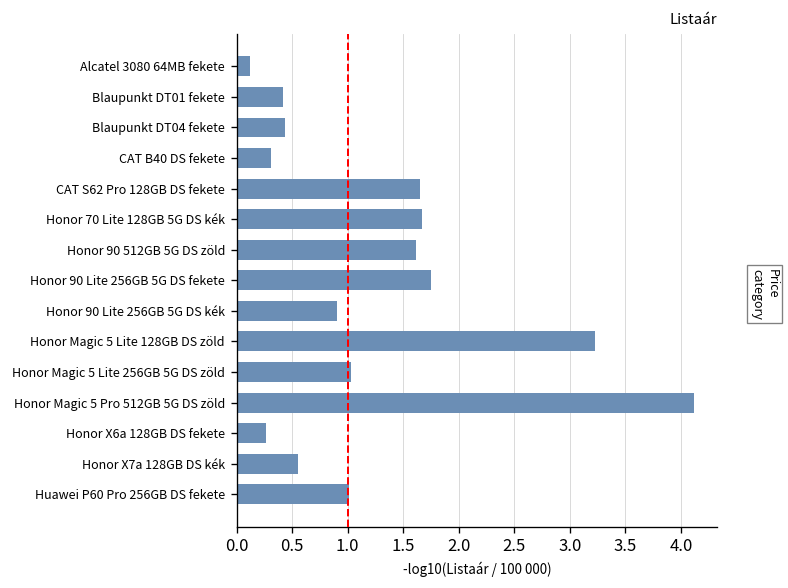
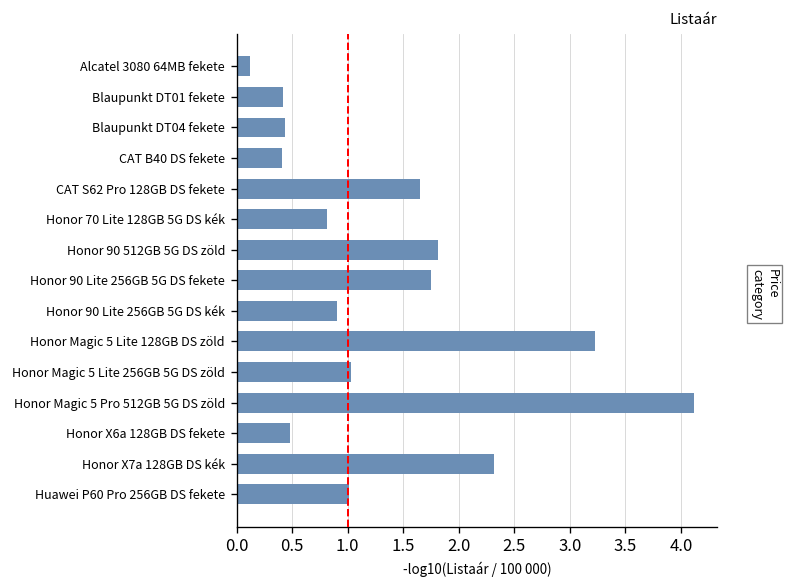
  {
    "Alcatel 3080 64MB fekete": 0.1,
    "Blaupunkt DT01 fekete": 0.4,
    "Blaupunkt DT04 fekete": 0.4,
-   "CAT B40 DS fekete": 0.3,
+   "CAT B40 DS fekete": 0.4,
    "CAT S62 Pro 128GB DS fekete": 1.6,
-   "Honor 70 Lite 128GB 5G DS kék": 1.7,
-   "Honor 90 512GB 5G DS zöld": 1.6,
+   "Honor 70 Lite 128GB 5G DS kék": 0.8,
+   "Honor 90 512GB 5G DS zöld": 1.8,
    "Honor 90 Lite 256GB 5G DS fekete": 1.7,
    "Honor 90 Lite 256GB 5G DS kék": 0.9,
    "Honor Magic 5 Lite 128GB DS zöld": 3.2,
    "Honor Magic 5 Lite 256GB 5G DS zöld": 1.0,
    "Honor Magic 5 Pro 512GB 5G DS zöld": 4.1,
-   "Honor X6a 128GB DS fekete": 0.3,
-   "Honor X7a 128GB DS kék": 0.5,
+   "Honor X6a 128GB DS fekete": 0.5,
+   "Honor X7a 128GB DS kék": 2.3,
    "Huawei P60 Pro 256GB DS fekete": 1.0
  }
